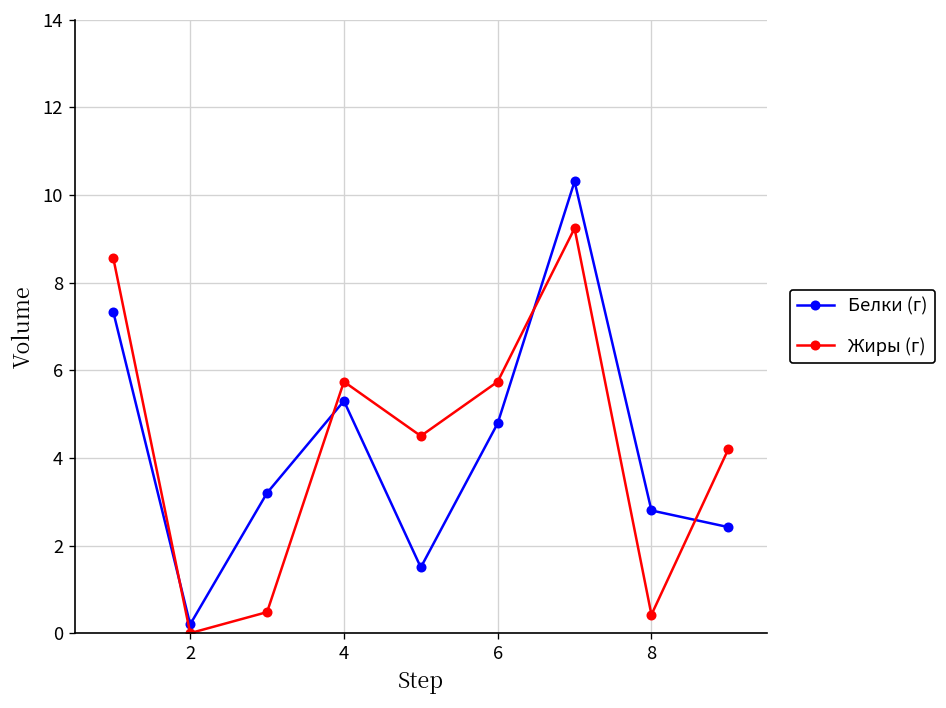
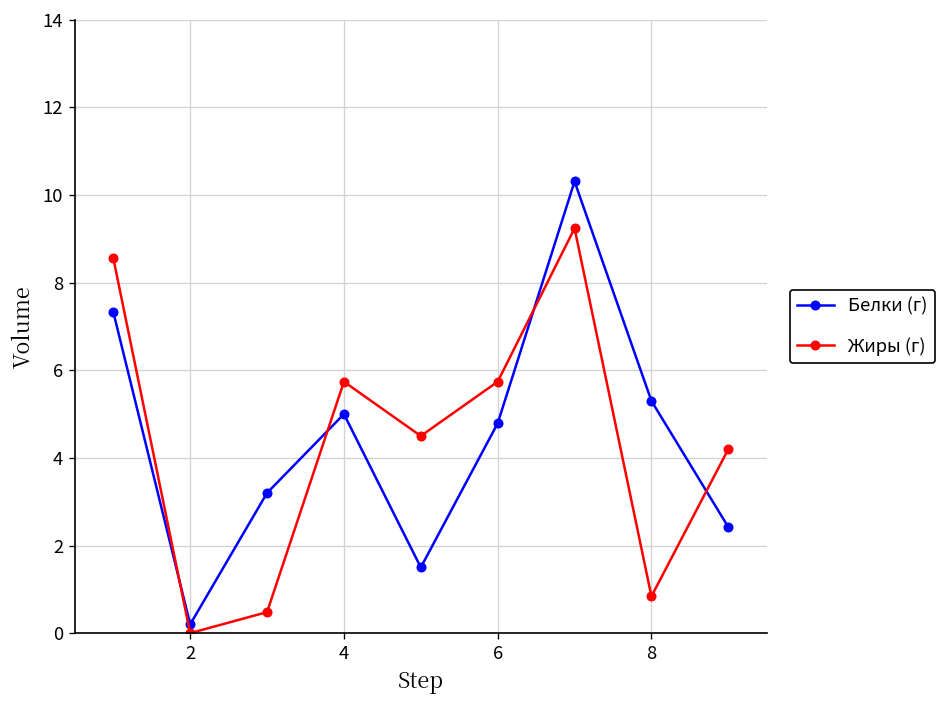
  {
    "Белки (г)": {
      "2": 0.2,
-     "4": 5.3,
+     "4": 5.0,
      "6": 4.8,
-     "8": 2.8
+     "8": 5.3
    },
    "Жиры (г)": {
      "2": 0.0,
      "4": 5.7,
      "6": 5.7,
-     "8": 0.4
+     "8": 0.8
    }
  }
